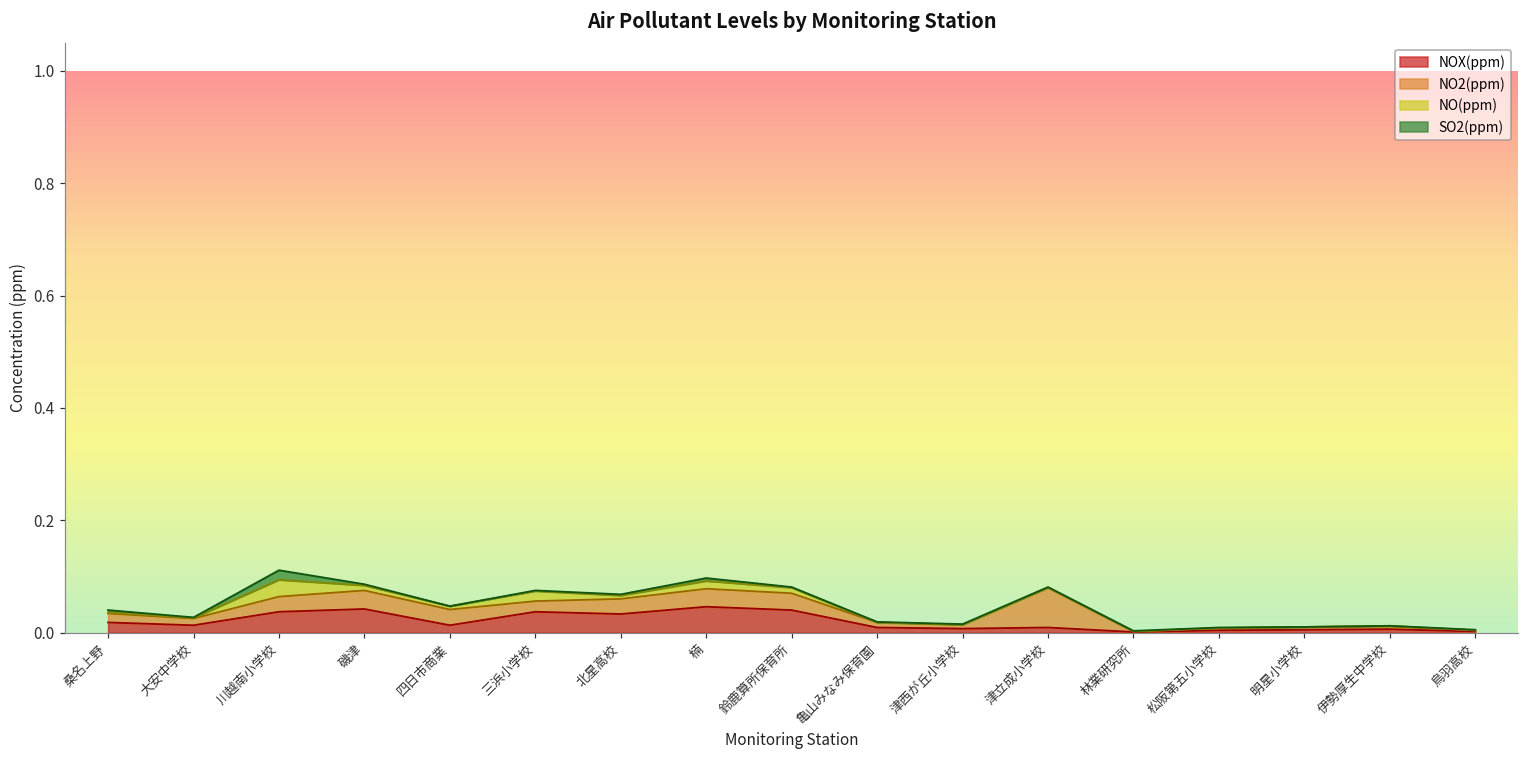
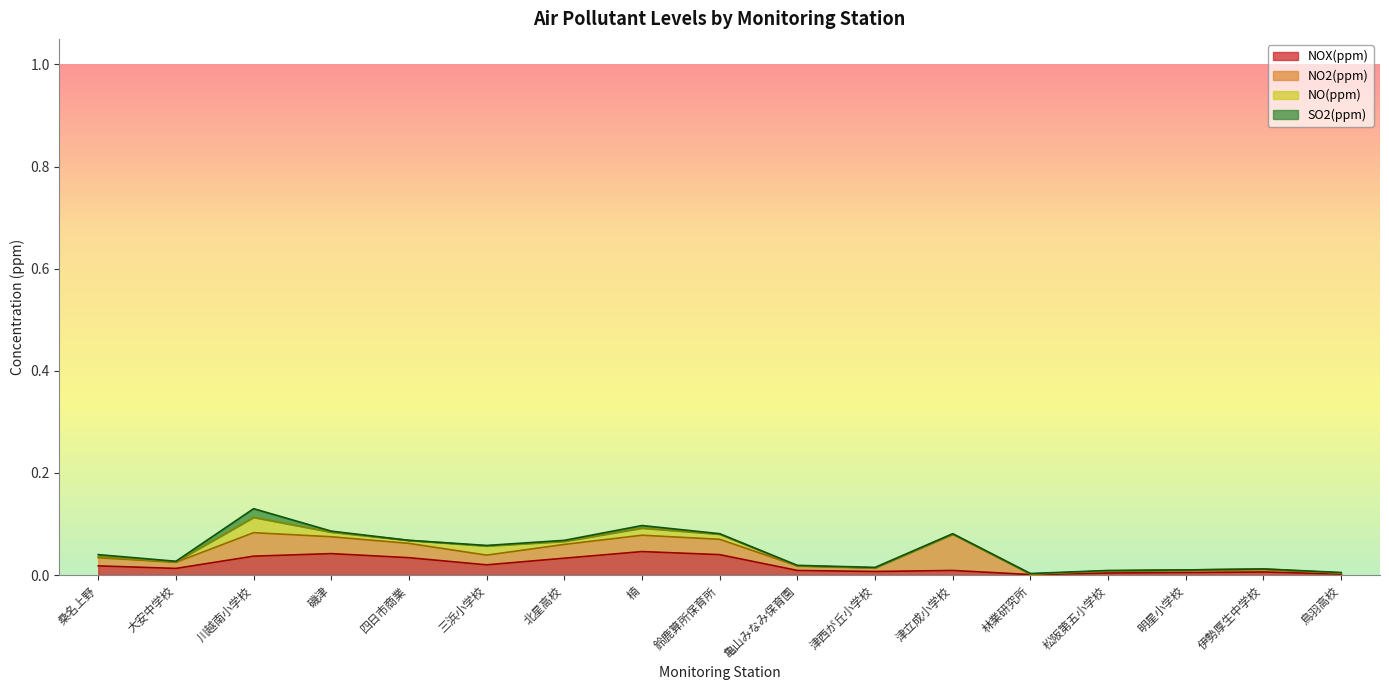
  {
    "NOX(ppm)": {
      "桑名上野": 0.02,
      "大安中学校": 0.01,
      "川越南小学校": 0.04,
      "磯津": 0.04,
-     "四日市商業": 0.01,
-     "三浜小学校": 0.04,
+     "四日市商業": 0.03,
+     "三浜小学校": 0.02,
      "北星高校": 0.03,
      "楠": 0.05,
      "鈴鹿算所保育所": 0.04,
      "亀山みなみ保育園": 0.01,
      "津西が丘小学校": 0.01,
      "津立成小学校": 0.01,
      "伊勢厚生中学校": 0.01
    },
    "NO2(ppm)": {
-     "川越南小学校": 0.03,
+     "川越南小学校": 0.05,
      "磯津": 0.03,
      "四日市商業": 0.03,
      "三浜小学校": 0.02,
      "北星高校": 0.03,
      "楠": 0.03,
      "鈴鹿算所保育所": 0.03
    },
    "NO(ppm)": {
      "川越南小学校": 0.03,
      "楠": 0.01
    },
    "SO2(ppm)": {
      "川越南小学校": 0.02,
      "楠": 0.01
    }
  }
